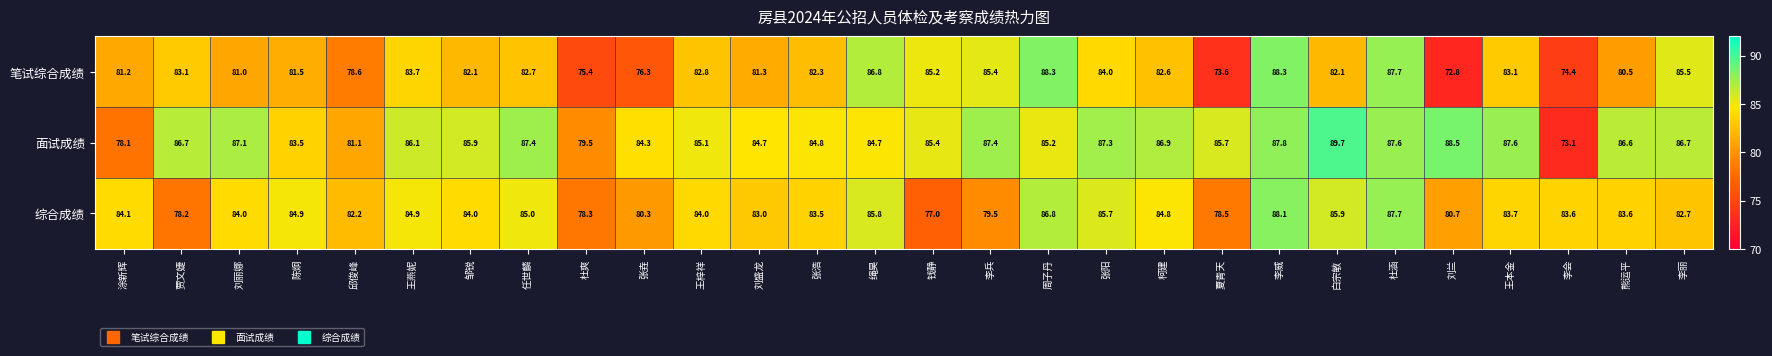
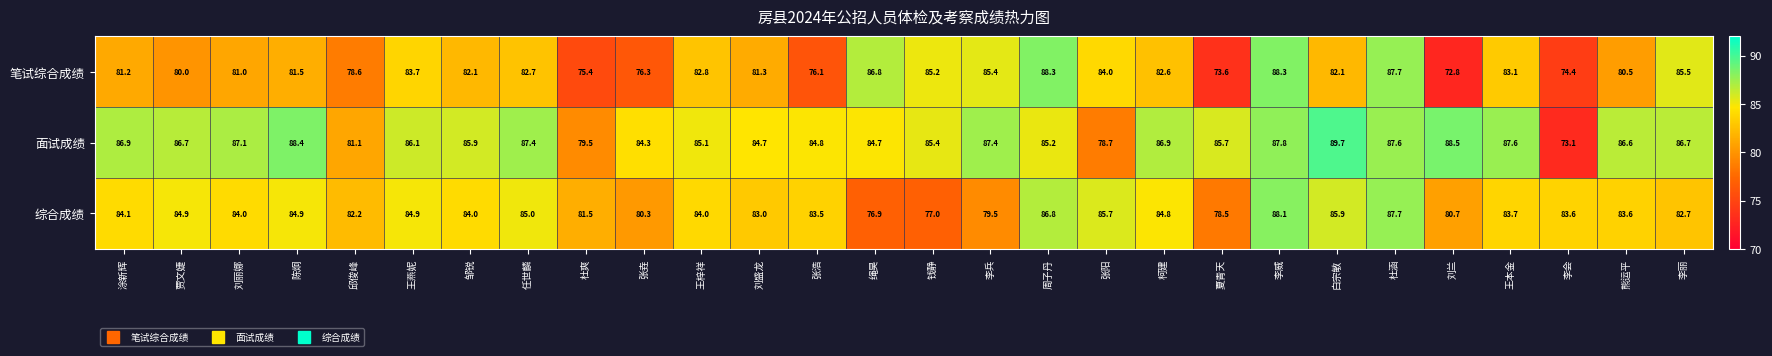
  {
    "笔试综合成绩": {
      "涂新辉": 81.2,
-     "贾文婕": 83.1,
+     "贾文婕": 80.0,
      "刘丽娜": 81.0,
      "陈炯": 81.5,
      "邱俊峰": 78.6,
      "王燕妮": 83.7,
      "邹锐": 82.1,
      "任世麟": 82.7,
      "杜爽": 75.4,
      "张垚": 76.3,
      "王梓祥": 82.8,
      "刘盛龙": 81.3,
-     "张浩": 82.3,
+     "张浩": 76.1,
      "绳昊": 86.8,
      "钱静": 85.2,
      "李兵": 85.4,
      "周子丹": 88.3,
      "张阳": 84.0,
      "柯建": 82.6,
      "夏青天": 73.6,
      "李威": 88.3,
      "白宗敏": 82.1,
      "杜涵": 87.7,
      "刘兰": 72.8,
      "王本金": 83.1,
      "李会": 74.4,
      "熊运平": 80.5,
      "李丽": 85.5
    },
    "面试成绩": {
-     "涂新辉": 78.1,
+     "涂新辉": 86.9,
      "贾文婕": 86.7,
      "刘丽娜": 87.1,
-     "陈炯": 83.5,
+     "陈炯": 88.4,
      "邱俊峰": 81.1,
      "王燕妮": 86.1,
      "邹锐": 85.9,
      "任世麟": 87.4,
      "杜爽": 79.5,
      "张垚": 84.3,
      "王梓祥": 85.1,
      "刘盛龙": 84.7,
      "张浩": 84.8,
      "绳昊": 84.7,
      "钱静": 85.4,
      "李兵": 87.4,
      "周子丹": 85.2,
-     "张阳": 87.3,
+     "张阳": 78.7,
      "柯建": 86.9,
      "夏青天": 85.7,
      "李威": 87.8,
      "白宗敏": 89.7,
      "杜涵": 87.6,
      "刘兰": 88.5,
      "王本金": 87.6,
      "李会": 73.1,
      "熊运平": 86.6,
      "李丽": 86.7
    },
    "综合成绩": {
      "涂新辉": 84.1,
-     "贾文婕": 78.2,
+     "贾文婕": 84.9,
      "刘丽娜": 84.0,
      "陈炯": 84.9,
      "邱俊峰": 82.2,
      "王燕妮": 84.9,
      "邹锐": 84.0,
      "任世麟": 85.0,
-     "杜爽": 78.3,
+     "杜爽": 81.5,
      "张垚": 80.3,
      "王梓祥": 84.0,
      "刘盛龙": 83.0,
      "张浩": 83.5,
-     "绳昊": 85.8,
+     "绳昊": 76.9,
      "钱静": 77.0,
      "李兵": 79.5,
      "周子丹": 86.8,
      "张阳": 85.7,
      "柯建": 84.8,
      "夏青天": 78.5,
      "李威": 88.1,
      "白宗敏": 85.9,
      "杜涵": 87.7,
      "刘兰": 80.7,
      "王本金": 83.7,
      "李会": 83.6,
      "熊运平": 83.6,
      "李丽": 82.7
    }
  }
